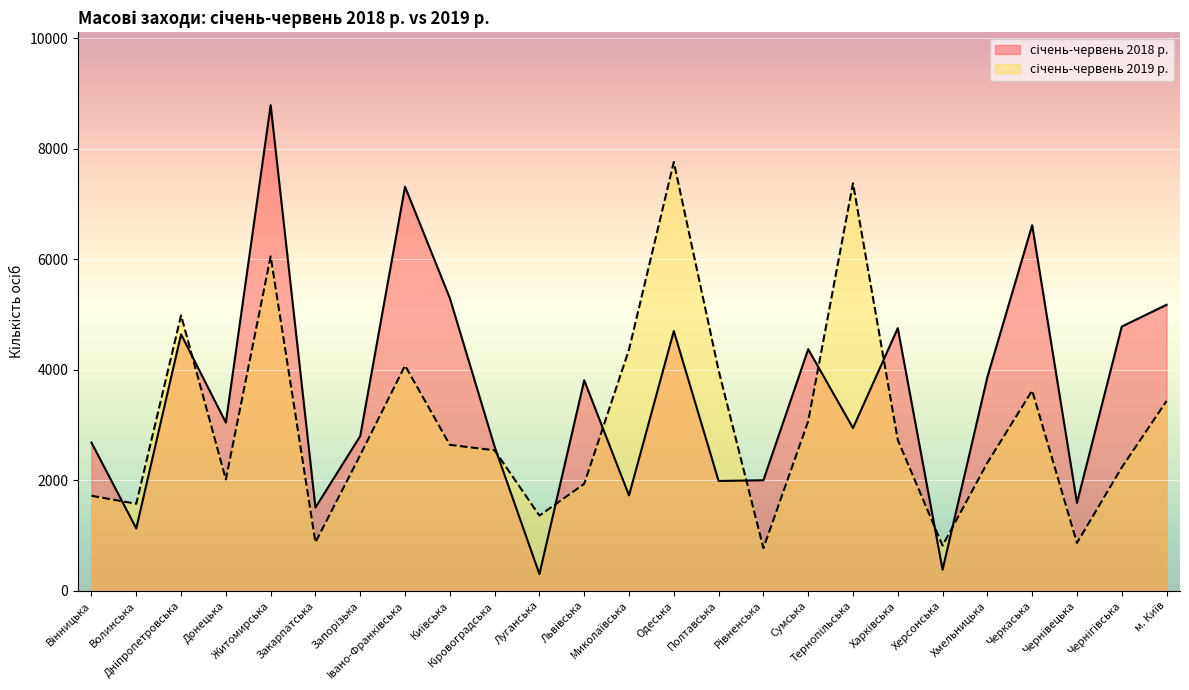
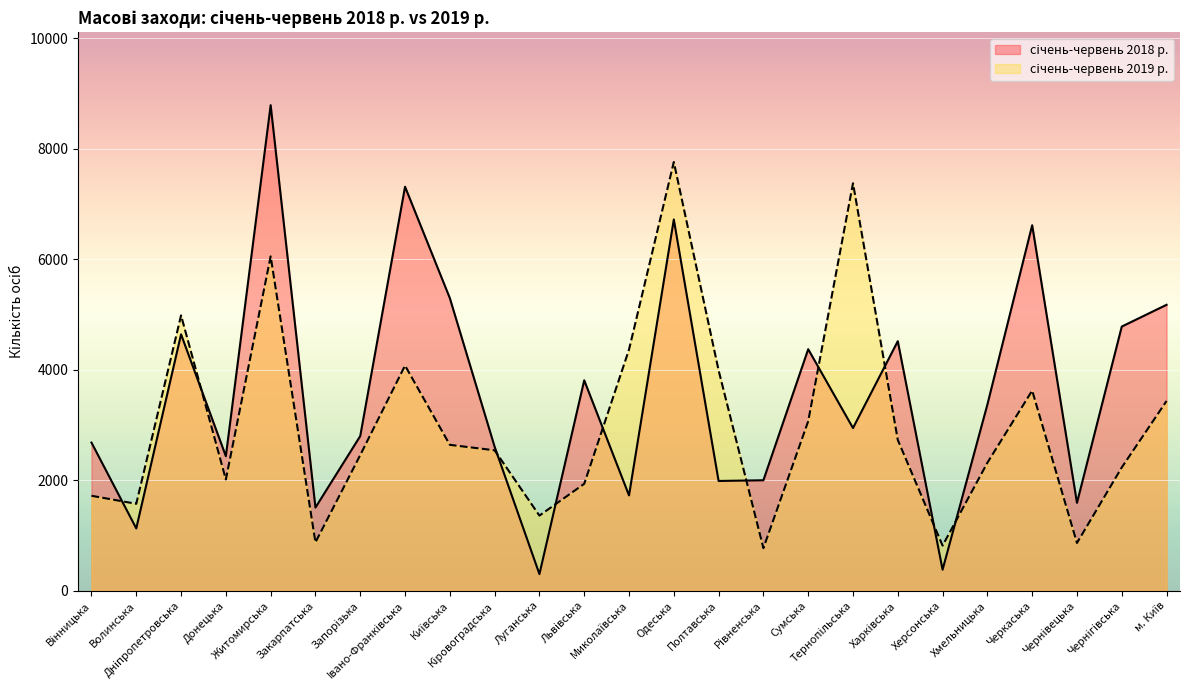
  {
    "січень-червень 2018 р.": {
      "Вінницька": 2700,
      "Волинська": 1100,
      "Дніпропетровська": 4600,
-     "Донецька": 3000,
+     "Донецька": 2400,
      "Житомирська": 8800,
      "Закарпатська": 1500,
      "Запорізька": 2800,
      "Івано-Франківська": 7300,
      "Київська": 5300,
      "Кіровоградська": 2600,
      "Луганська": 300,
      "Львівська": 3800,
      "Миколаївська": 1700,
-     "Одеська": 4700,
+     "Одеська": 6700,
      "Полтавська": 2000,
      "Рівненська": 2000,
      "Сумська": 4400,
      "Тернопільська": 2900,
-     "Харківська": 4800,
+     "Харківська": 4500,
      "Херсонська": 400,
-     "Хмельницька": 3900,
+     "Хмельницька": 3400,
      "Черкаська": 6600,
      "Чернівецька": 1600,
      "Чернігівська": 4800,
      "м. Київ": 5200
    },
    "січень-червень 2019 р.": {
      "Вінницька": 1700,
      "Волинська": 1600,
      "Дніпропетровська": 5000,
      "Донецька": 2000,
      "Житомирська": 6100,
      "Закарпатська": 900,
      "Запорізька": 2500,
      "Івано-Франківська": 4100,
      "Київська": 2600,
      "Кіровоградська": 2500,
      "Луганська": 1400,
      "Львівська": 1900,
      "Миколаївська": 4400,
      "Одеська": 7800,
      "Полтавська": 4000,
      "Рівненська": 800,
      "Сумська": 3100,
      "Тернопільська": 7400,
      "Харківська": 2700,
      "Херсонська": 800,
      "Хмельницька": 2300,
      "Черкаська": 3600,
      "Чернівецька": 900,
      "Чернігівська": 2200,
      "м. Київ": 3400
    }
  }
